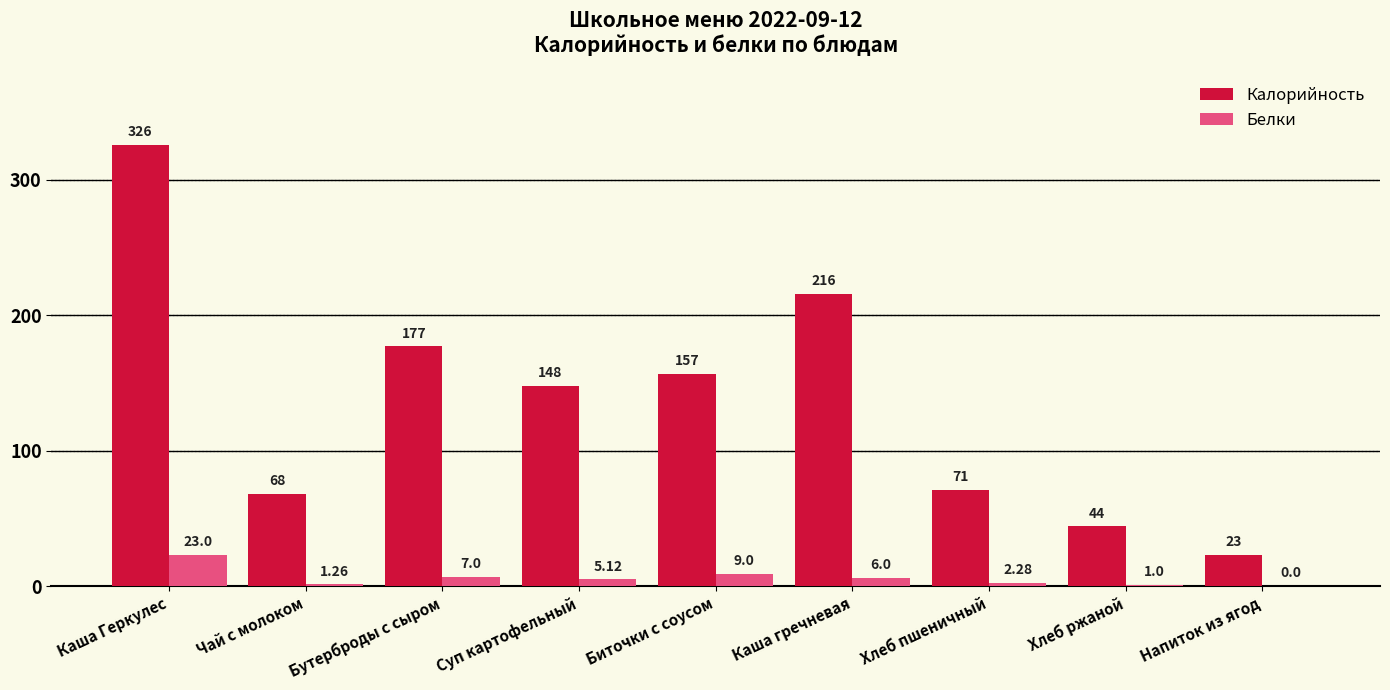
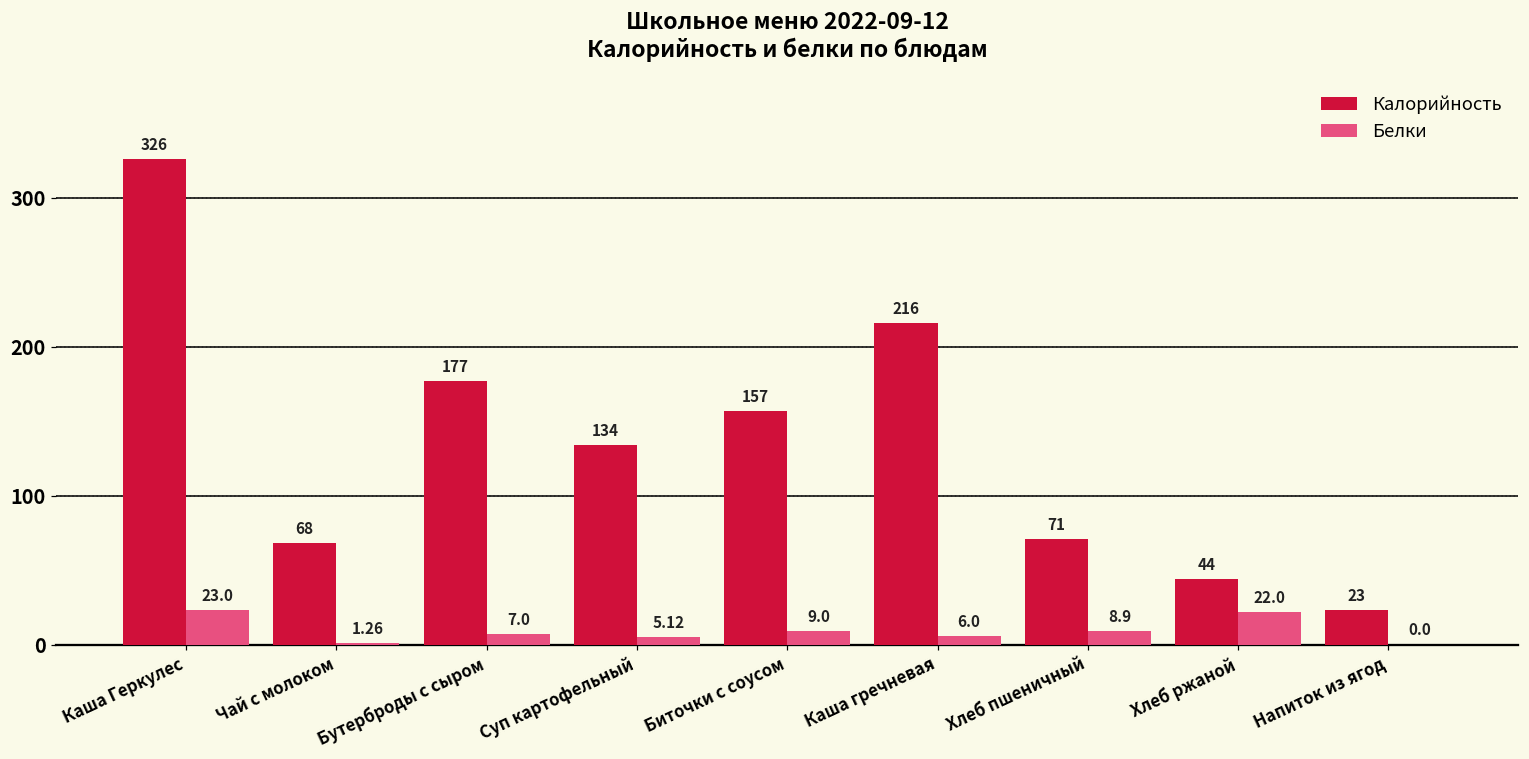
  {
    "Калорийность": {
      "Каша Геркулес": 326,
      "Чай с молоком": 68,
      "Бутерброды с сыром": 177,
-     "Суп картофельный": 148,
+     "Суп картофельный": 134,
      "Биточки с соусом": 157,
      "Каша гречневая": 216,
      "Хлеб пшеничный": 71,
      "Хлеб ржаной": 44,
      "Напиток из ягод": 23
    },
    "Белки": {
      "Каша Геркулес": 23.0,
      "Чай с молоком": 1.26,
      "Бутерброды с сыром": 7.0,
      "Суп картофельный": 5.12,
      "Биточки с соусом": 9.0,
      "Каша гречневая": 6.0,
-     "Хлеб пшеничный": 2.28,
-     "Хлеб ржаной": 1.0,
+     "Хлеб пшеничный": 8.9,
+     "Хлеб ржаной": 22.0,
      "Напиток из ягод": 0.0
    }
  }
